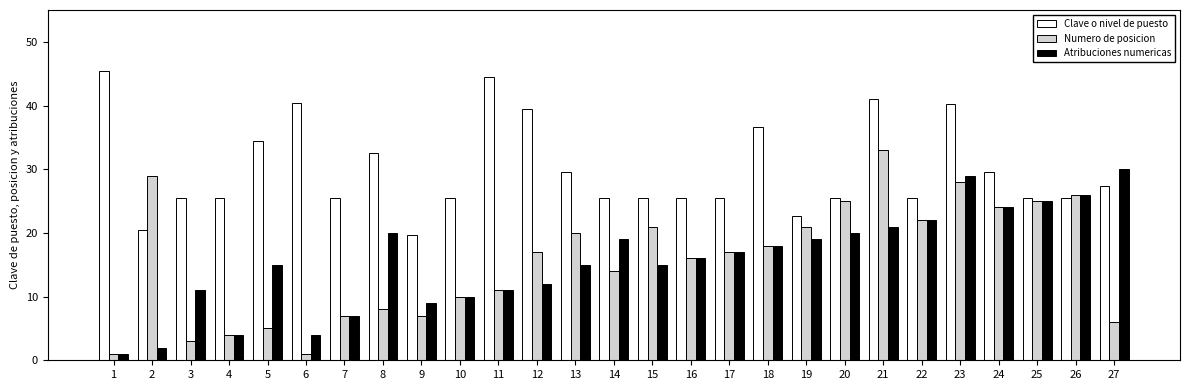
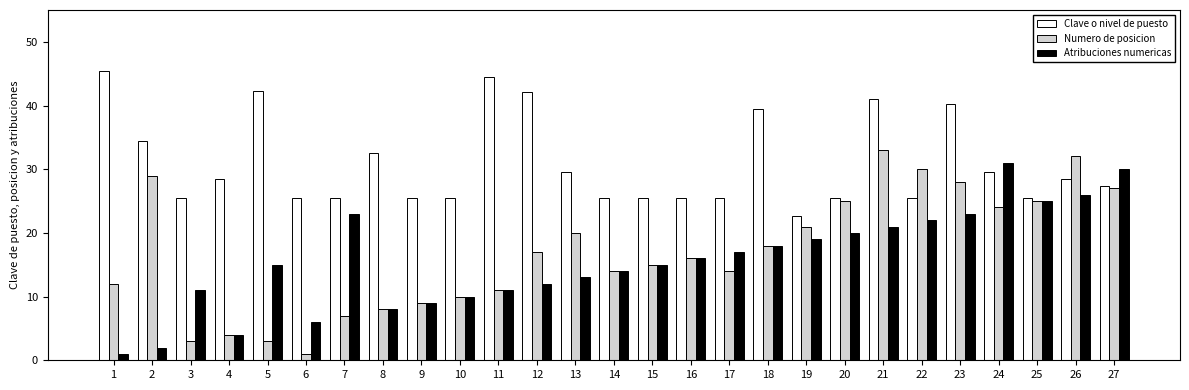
  {
    "Clave o nivel de puesto": {
      "1": 46,
-     "2": 21,
+     "2": 35,
      "3": 26,
-     "4": 26,
-     "5": 35,
-     "6": 40,
+     "4": 28,
+     "5": 42,
+     "6": 26,
      "7": 26,
      "8": 33,
-     "9": 20,
+     "9": 26,
      "10": 26,
      "11": 45,
-     "12": 40,
+     "12": 42,
      "13": 30,
      "14": 26,
      "15": 26,
      "16": 26,
      "17": 26,
-     "18": 37,
+     "18": 40,
      "19": 23,
      "20": 26,
      "21": 41,
      "22": 26,
      "23": 40,
      "24": 30,
      "25": 26,
-     "26": 26,
+     "26": 29,
      "27": 27
    },
    "Numero de posicion": {
-     "1": 1,
+     "1": 12,
      "2": 29,
      "3": 3,
      "4": 4,
-     "5": 5,
+     "5": 3,
      "6": 1,
      "7": 7,
      "8": 8,
-     "9": 7,
+     "9": 9,
      "10": 10,
      "11": 11,
      "12": 17,
      "13": 20,
      "14": 14,
-     "15": 21,
+     "15": 15,
      "16": 16,
-     "17": 17,
+     "17": 14,
      "18": 18,
      "19": 21,
      "20": 25,
      "21": 33,
-     "22": 22,
+     "22": 30,
      "23": 28,
      "24": 24,
      "25": 25,
-     "26": 26,
-     "27": 6
+     "26": 32,
+     "27": 27
    },
    "Atribuciones numericas": {
      "1": 1,
      "2": 2,
      "3": 11,
      "4": 4,
      "5": 15,
-     "6": 4,
-     "7": 7,
-     "8": 20,
+     "6": 6,
+     "7": 23,
+     "8": 8,
      "9": 9,
      "10": 10,
      "11": 11,
      "12": 12,
-     "13": 15,
-     "14": 19,
+     "13": 13,
+     "14": 14,
      "15": 15,
      "16": 16,
      "17": 17,
      "18": 18,
      "19": 19,
      "20": 20,
      "21": 21,
      "22": 22,
-     "23": 29,
-     "24": 24,
+     "23": 23,
+     "24": 31,
      "25": 25,
      "26": 26,
      "27": 30
    }
  }
